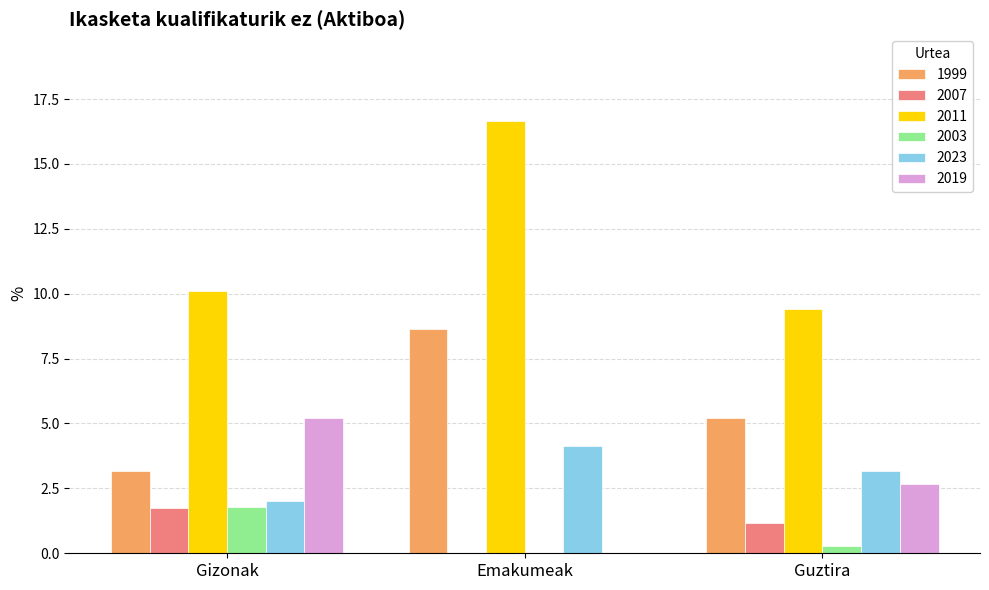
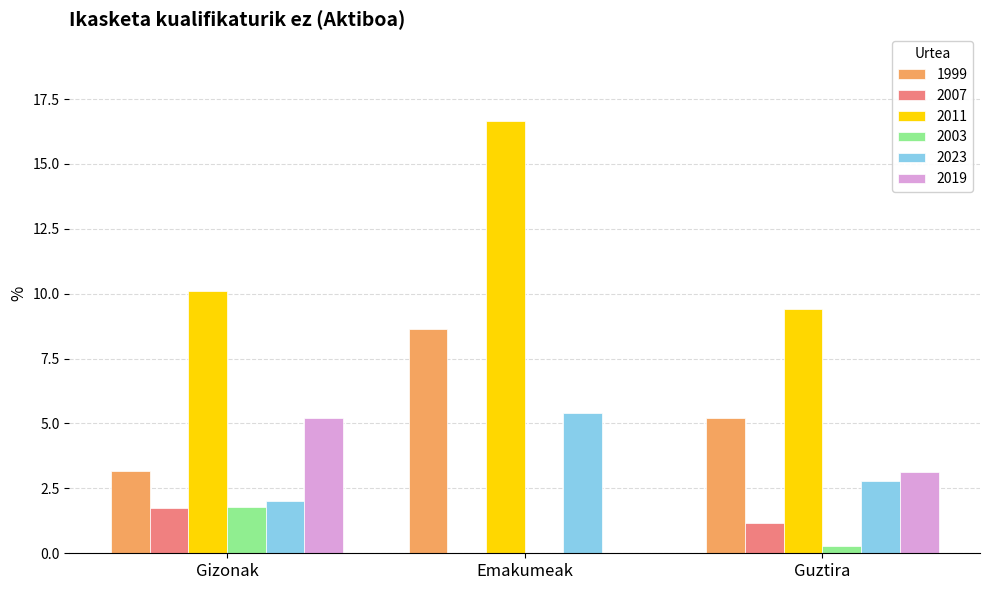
  {
    "2011": {
      "Gizonak": 10.1,
      "Emakumeak": 16.7,
      "Guztira": 9.4
    },
    "2003": {
      "Gizonak": 1.8,
      "Emakumeak": 0.0,
      "Guztira": 0.3
    },
    "2023": {
      "Gizonak": 2.0,
-     "Emakumeak": 4.1,
-     "Guztira": 3.2
+     "Emakumeak": 5.4,
+     "Guztira": 2.8
    },
    "2019": {
      "Gizonak": 5.2,
      "Emakumeak": 0.0,
-     "Guztira": 2.7
+     "Guztira": 3.1
    }
  }
